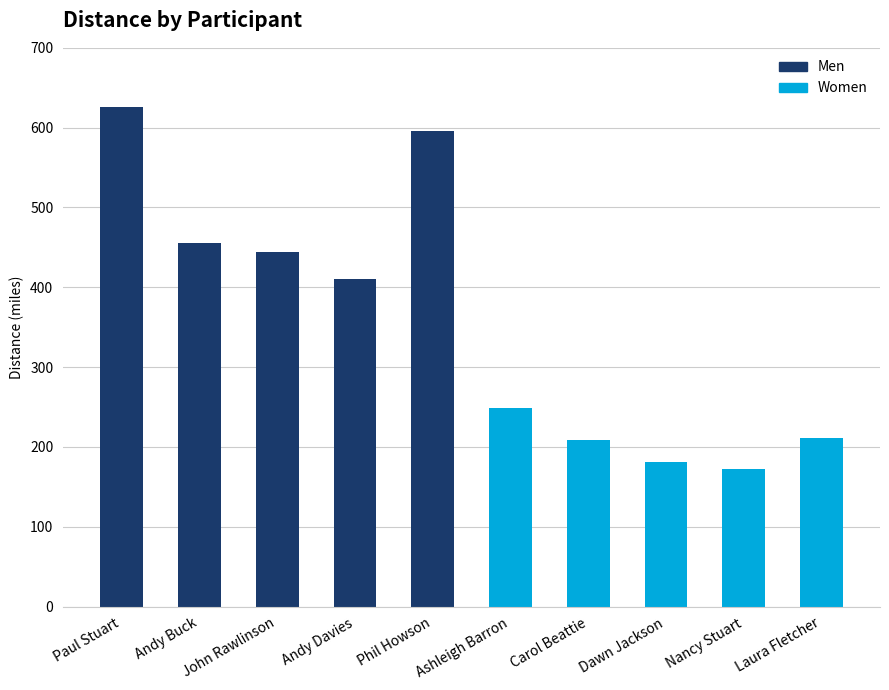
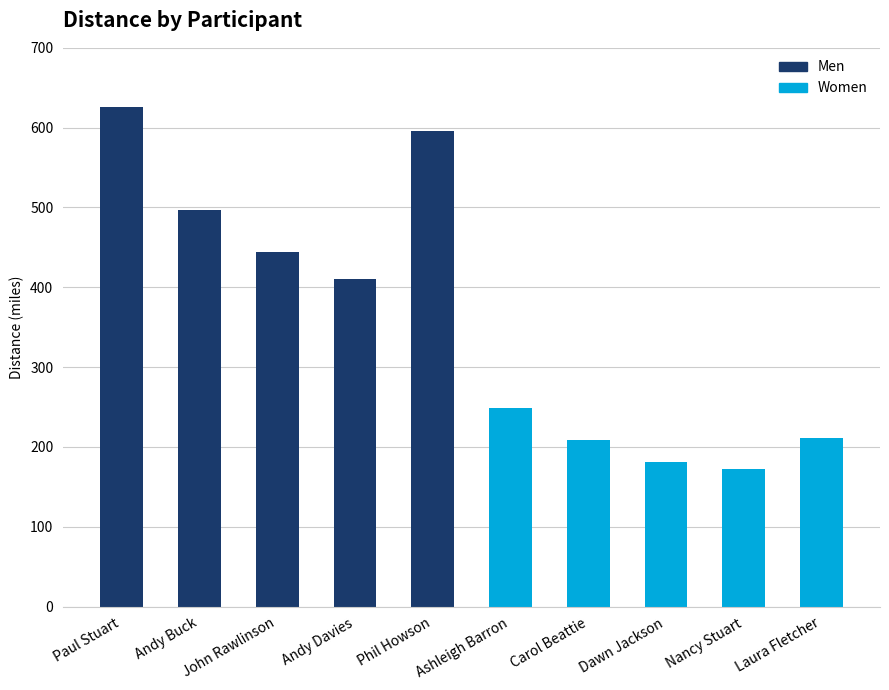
  {
    "Men": {
      "Paul Stuart": 630,
-     "Andy Buck": 460,
+     "Andy Buck": 500,
      "John Rawlinson": 440,
      "Andy Davies": 410,
      "Phil Howson": 600
    },
    "Women": {
      "Ashleigh Barron": 250,
      "Carol Beattie": 210,
      "Dawn Jackson": 180,
      "Nancy Stuart": 170,
      "Laura Fletcher": 210
    }
  }
